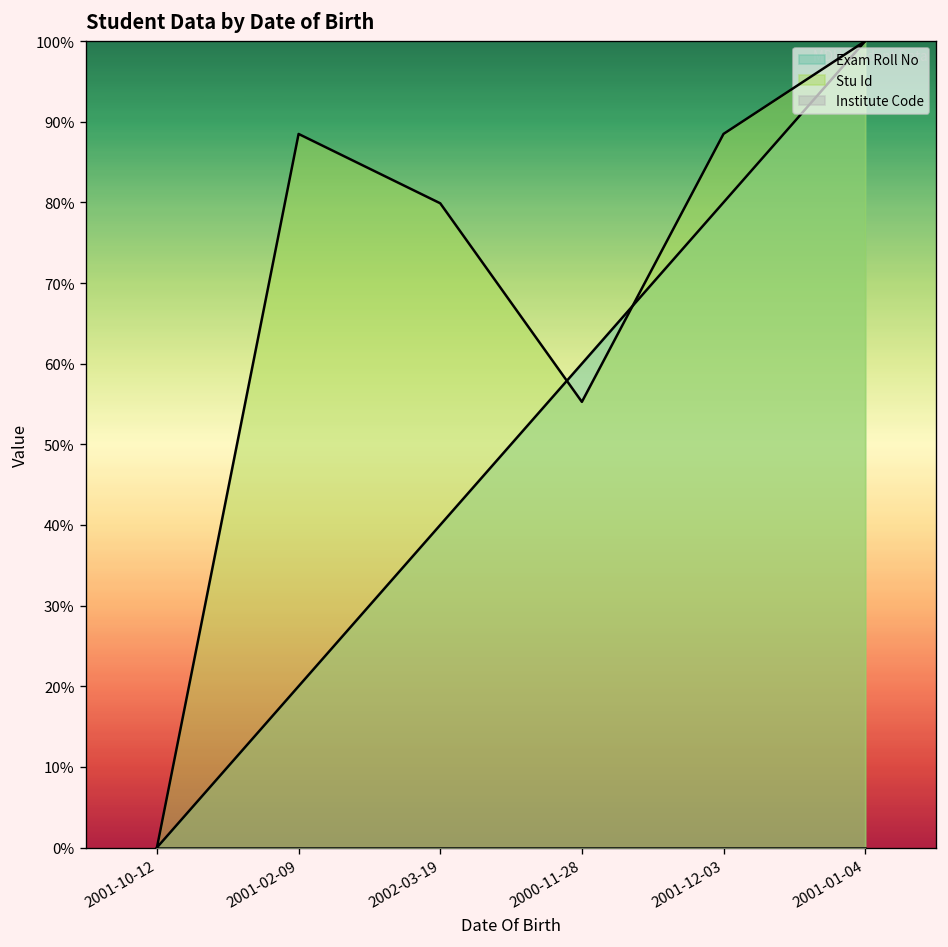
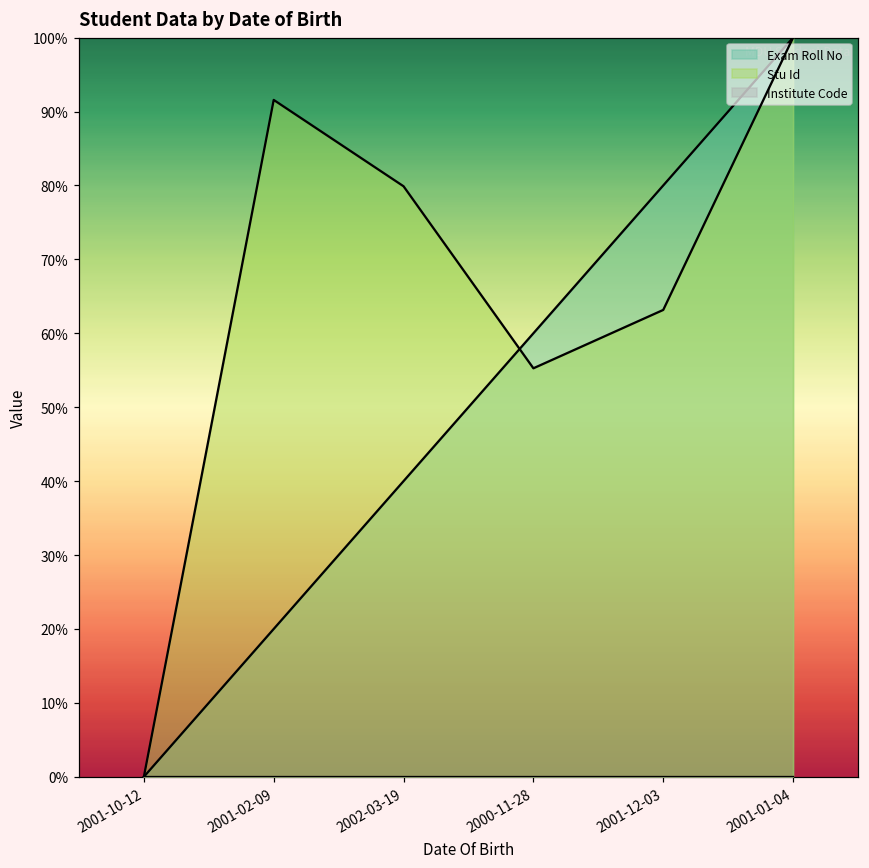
  {
    "Stu Id": {
-     "2001-02-09": "88%",
+     "2001-02-09": "92%",
      "2002-03-19": "80%",
      "2000-11-28": "55%",
-     "2001-12-03": "88%"
+     "2001-12-03": "63%"
    }
  }
